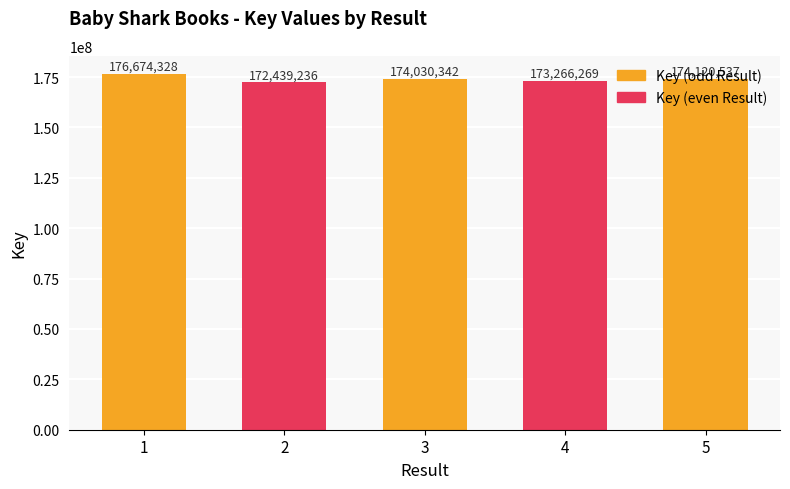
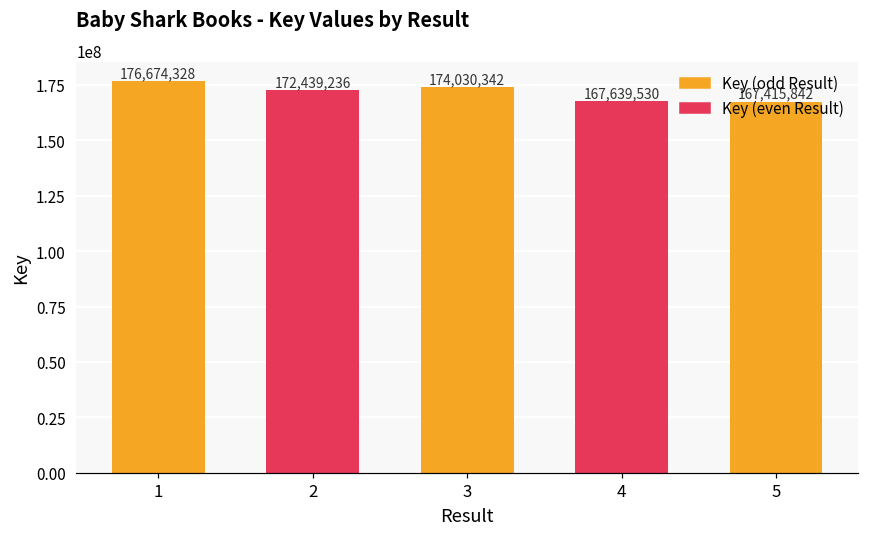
  {
    "1": "176,674,328",
    "2": "172,439,236",
    "3": "174,030,342",
-   "4": "173,266,269",
-   "5": "174,120,537"
+   "4": "167,639,530",
+   "5": "167,415,842"
  }
